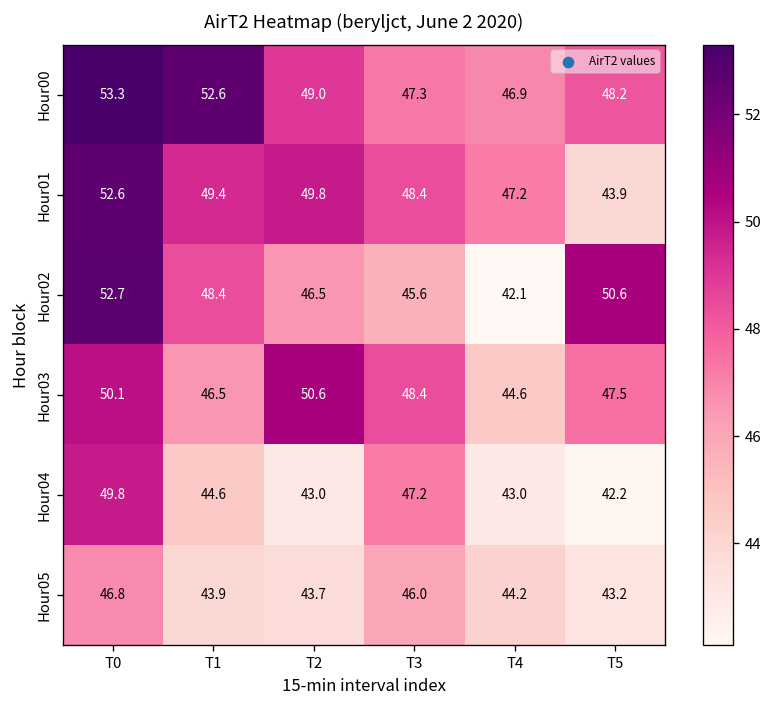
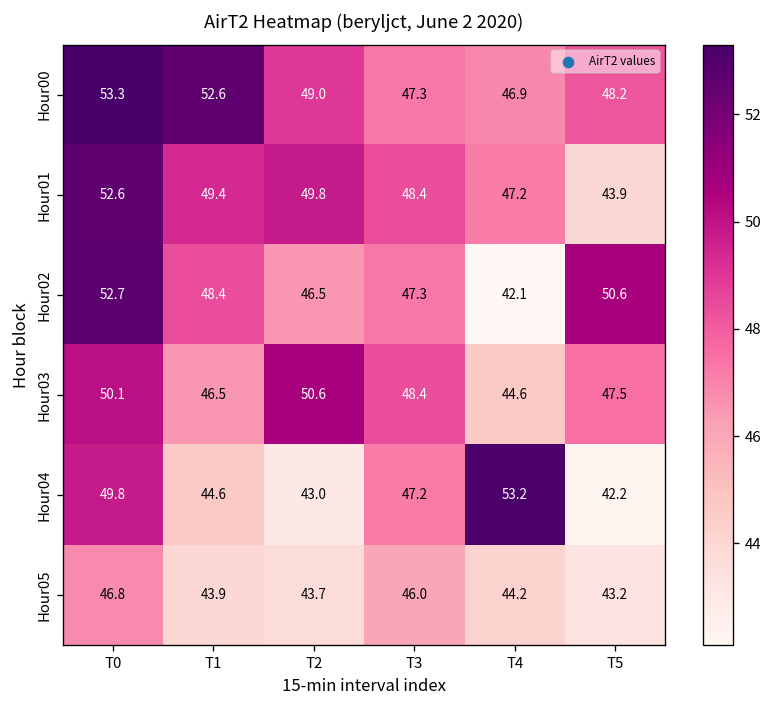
  {
    "Hour00": {
      "T0": 53.3,
      "T1": 52.6,
      "T2": 49.0,
      "T3": 47.3,
      "T4": 46.9,
      "T5": 48.2
    },
    "Hour01": {
      "T0": 52.6,
      "T1": 49.4,
      "T2": 49.8,
      "T3": 48.4,
      "T4": 47.2,
      "T5": 43.9
    },
    "Hour02": {
      "T0": 52.7,
      "T1": 48.4,
      "T2": 46.5,
-     "T3": 45.6,
+     "T3": 47.3,
      "T4": 42.1,
      "T5": 50.6
    },
    "Hour03": {
      "T0": 50.1,
      "T1": 46.5,
      "T2": 50.6,
      "T3": 48.4,
      "T4": 44.6,
      "T5": 47.5
    },
    "Hour04": {
      "T0": 49.8,
      "T1": 44.6,
      "T2": 43.0,
      "T3": 47.2,
-     "T4": 43.0,
+     "T4": 53.2,
      "T5": 42.2
    },
    "Hour05": {
      "T0": 46.8,
      "T1": 43.9,
      "T2": 43.7,
      "T3": 46.0,
      "T4": 44.2,
      "T5": 43.2
    }
  }
